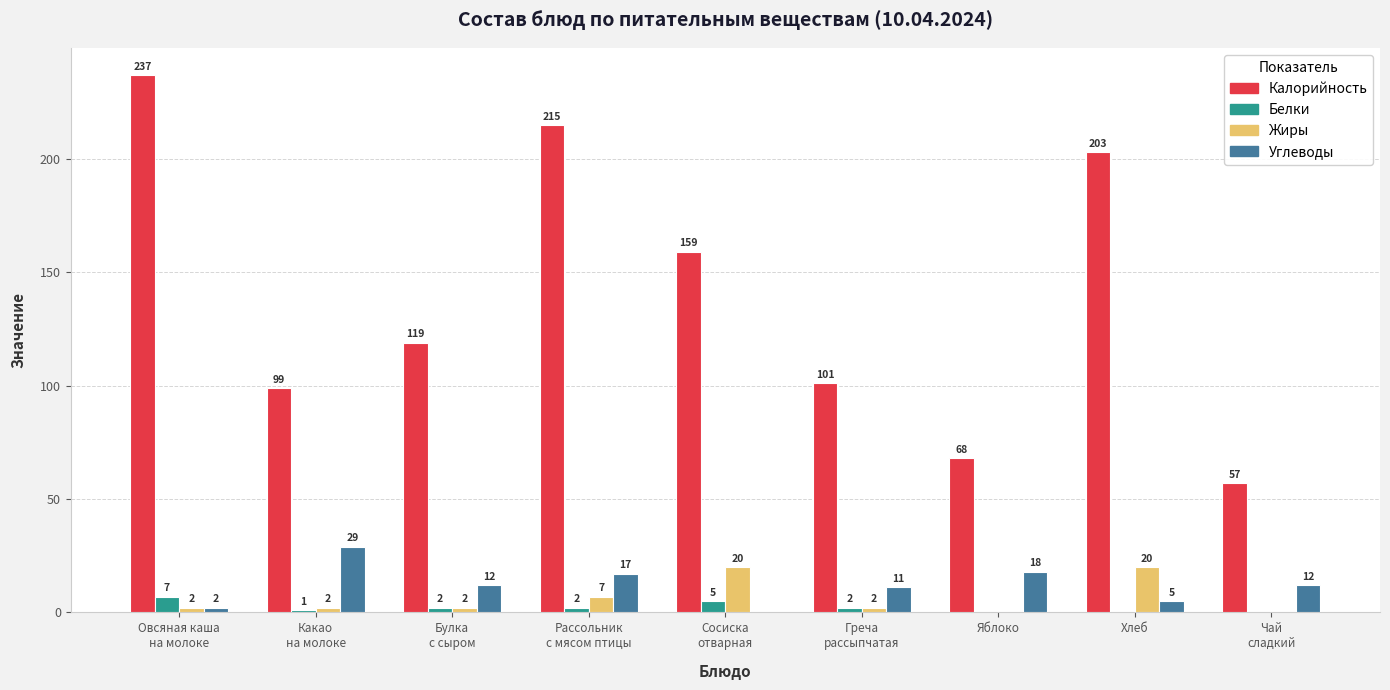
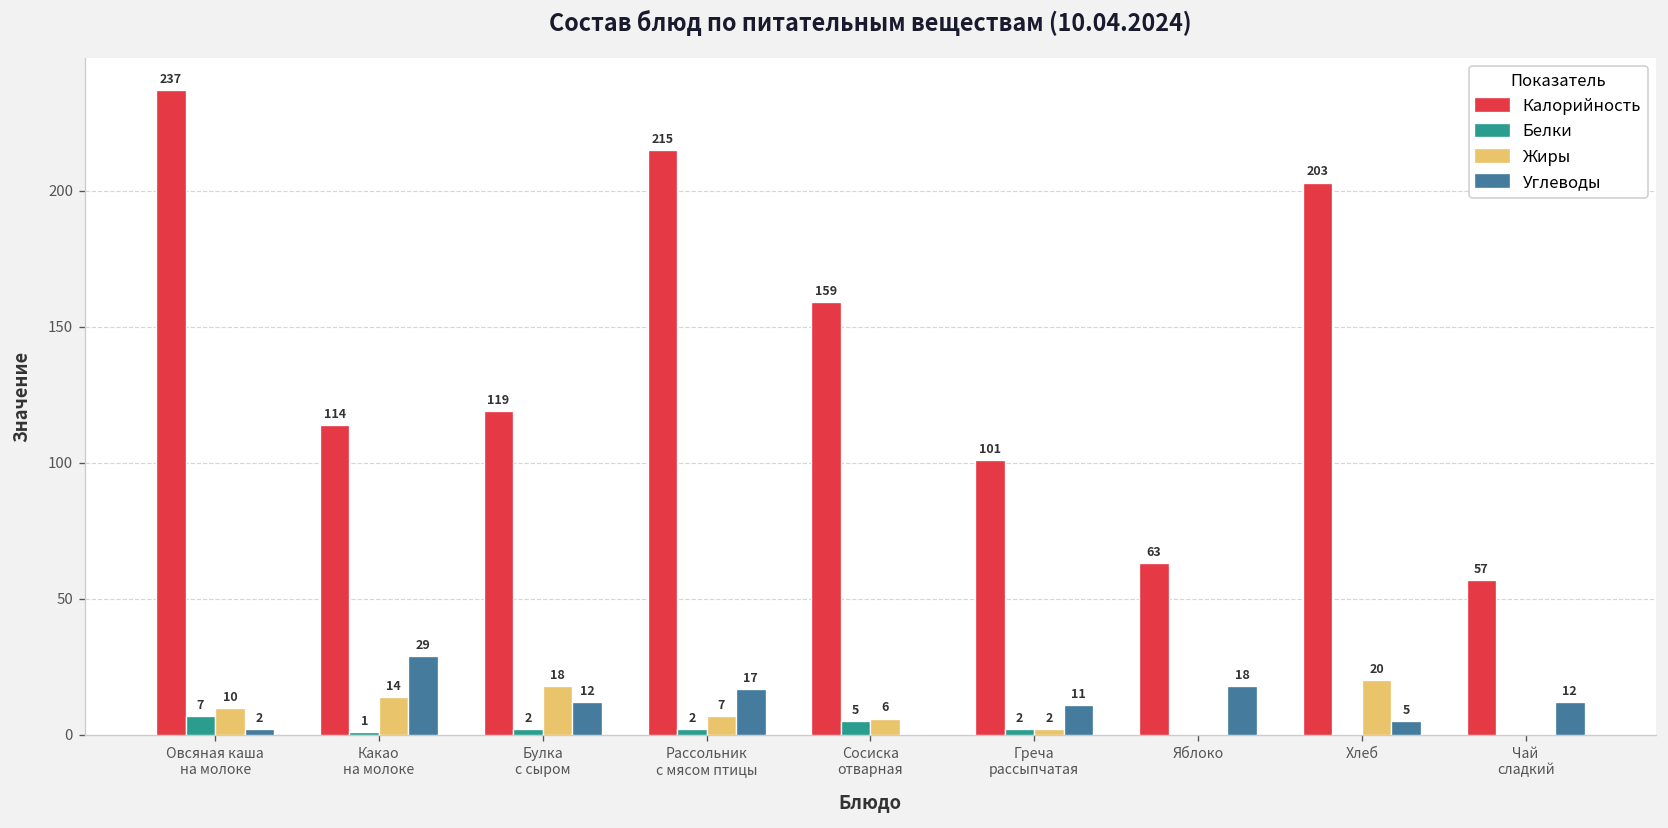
  {
    "Калорийность": {
      "Овсяная каша на молоке": 237,
-     "Какао на молоке": 99,
+     "Какао на молоке": 114,
      "Булка с сыром": 119,
      "Рассольник с мясом птицы": 215,
      "Сосиска отварная": 159,
      "Греча рассыпчатая": 101,
-     "Яблоко": 68,
+     "Яблоко": 63,
      "Хлеб": 203,
      "Чай сладкий": 57
    },
    "Жиры": {
-     "Овсяная каша на молоке": 2,
-     "Какао на молоке": 2,
-     "Булка с сыром": 2,
+     "Овсяная каша на молоке": 10,
+     "Какао на молоке": 14,
+     "Булка с сыром": 18,
      "Рассольник с мясом птицы": 7,
-     "Сосиска отварная": 20,
+     "Сосиска отварная": 6,
      "Греча рассыпчатая": 2,
      "Хлеб": 20
    }
  }
